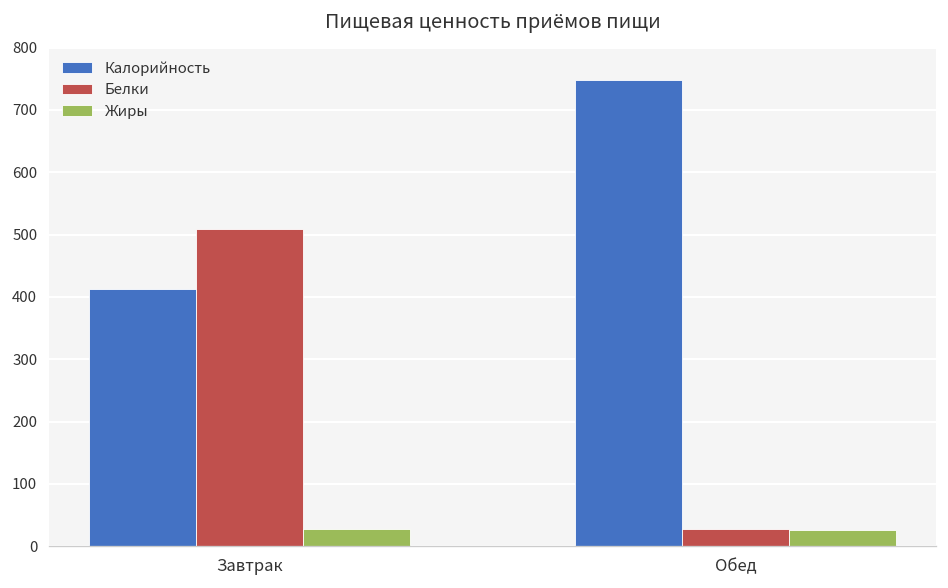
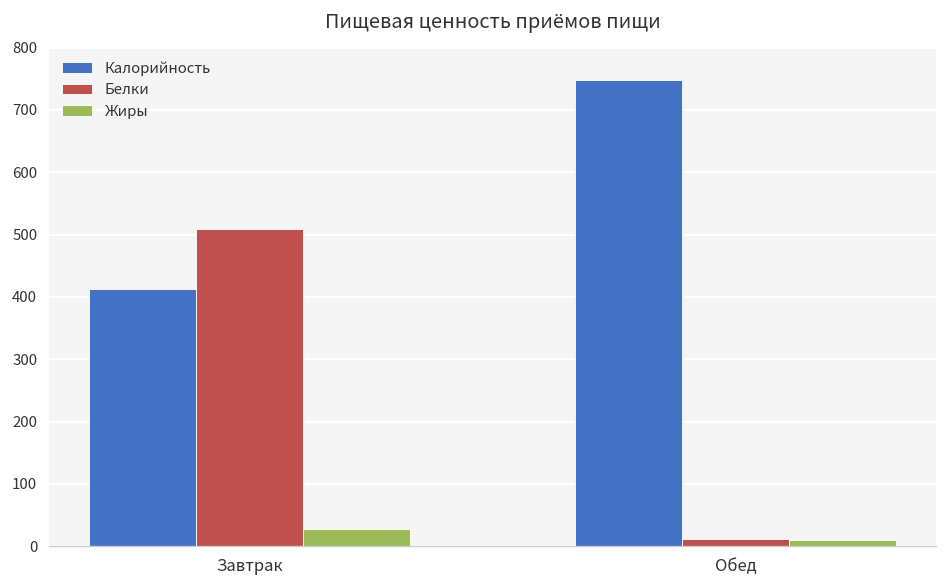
  {
    "Калорийность": {
      "Завтрак": 410,
      "Обед": 750
    },
    "Белки": {
      "Завтрак": 510,
-     "Обед": 30
+     "Обед": 10
    },
    "Жиры": {
      "Завтрак": 30,
-     "Обед": 30
+     "Обед": 10
    }
  }
